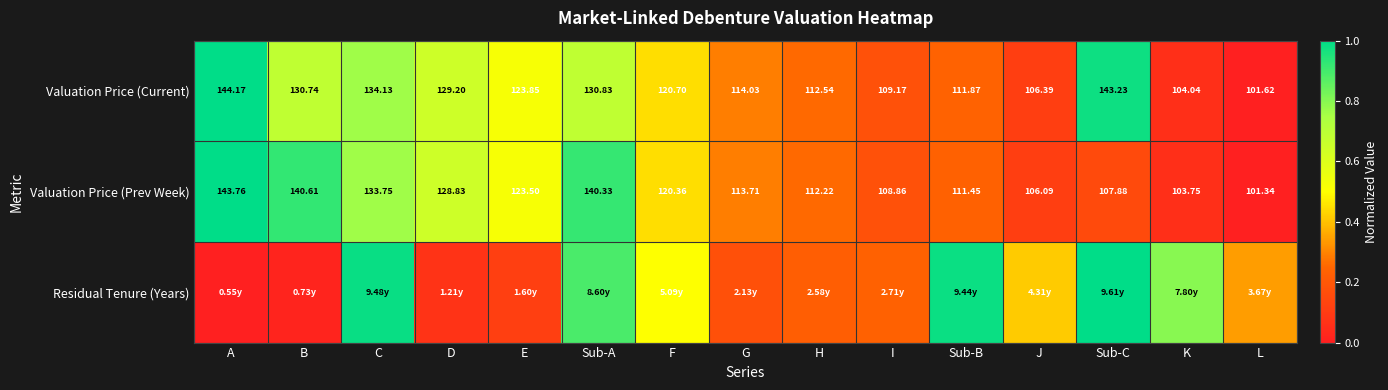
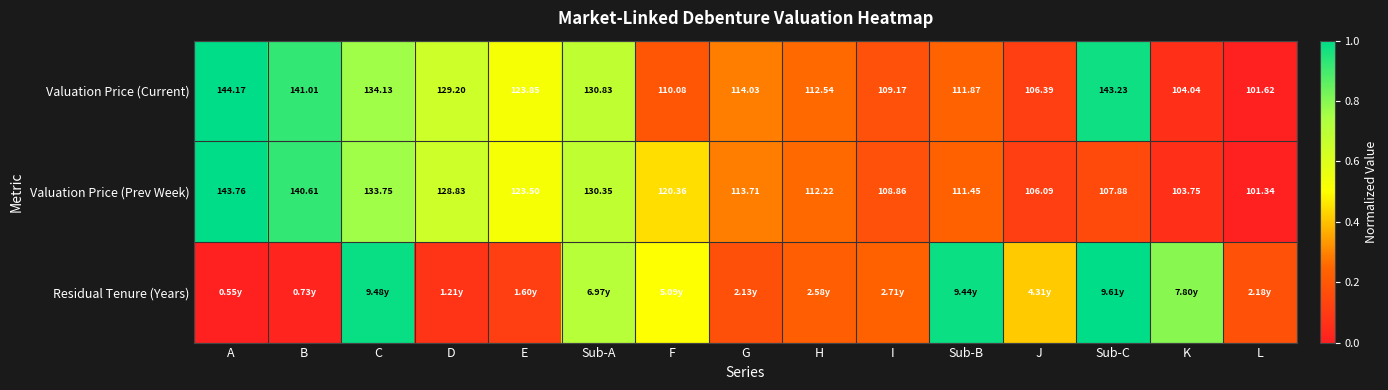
  {
    "Valuation Price (Current)": {
      "A": "144.17",
-     "B": "130.74",
+     "B": "141.01",
      "C": "134.13",
      "D": "129.20",
      "E": "123.85",
      "Sub-A": "130.83",
-     "F": "120.70",
+     "F": "110.08",
      "G": "114.03",
      "H": "112.54",
      "I": "109.17",
      "Sub-B": "111.87",
      "J": "106.39",
      "Sub-C": "143.23",
      "K": "104.04",
      "L": "101.62"
    },
    "Valuation Price (Prev Week)": {
      "A": "143.76",
      "B": "140.61",
      "C": "133.75",
      "D": "128.83",
      "E": "123.50",
-     "Sub-A": "140.33",
+     "Sub-A": "130.35",
      "F": "120.36",
      "G": "113.71",
      "H": "112.22",
      "I": "108.86",
      "Sub-B": "111.45",
      "J": "106.09",
      "Sub-C": "107.88",
      "K": "103.75",
      "L": "101.34"
    },
    "Residual Tenure (Years)": {
      "A": "0.55y",
      "B": "0.73y",
      "C": "9.48y",
      "D": "1.21y",
      "E": "1.60y",
-     "Sub-A": "8.60y",
+     "Sub-A": "6.97y",
      "F": "5.09y",
      "G": "2.13y",
      "H": "2.58y",
      "I": "2.71y",
      "Sub-B": "9.44y",
      "J": "4.31y",
      "Sub-C": "9.61y",
      "K": "7.80y",
-     "L": "3.67y"
+     "L": "2.18y"
    }
  }
